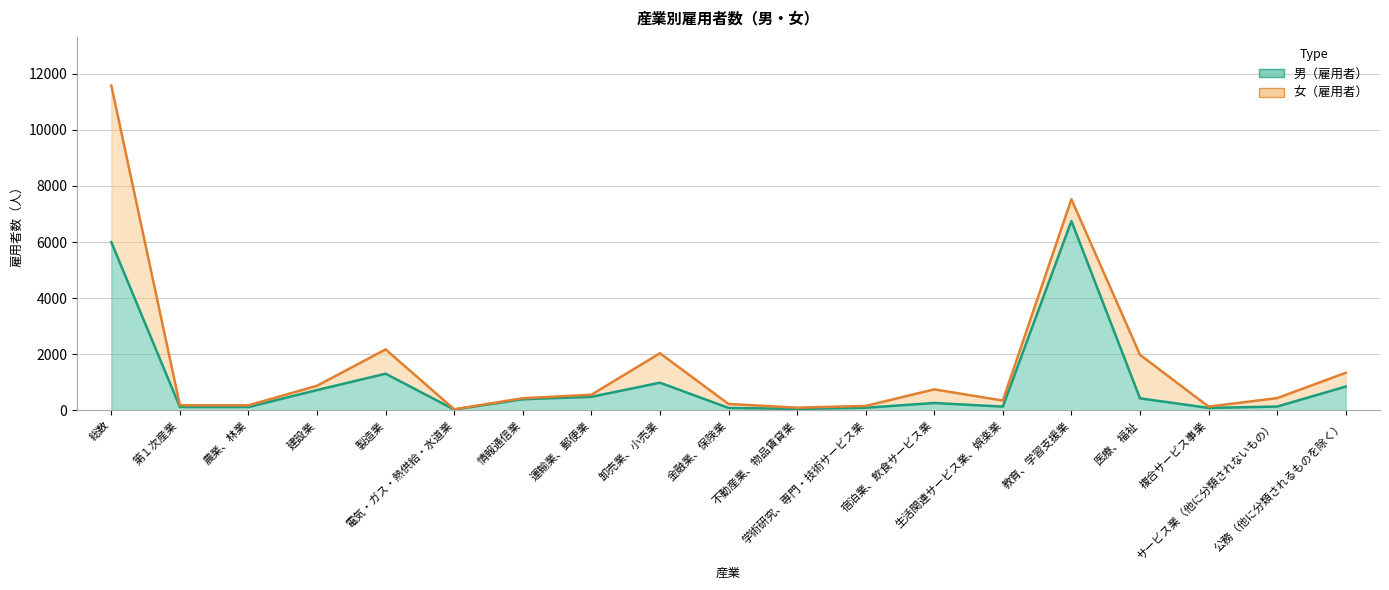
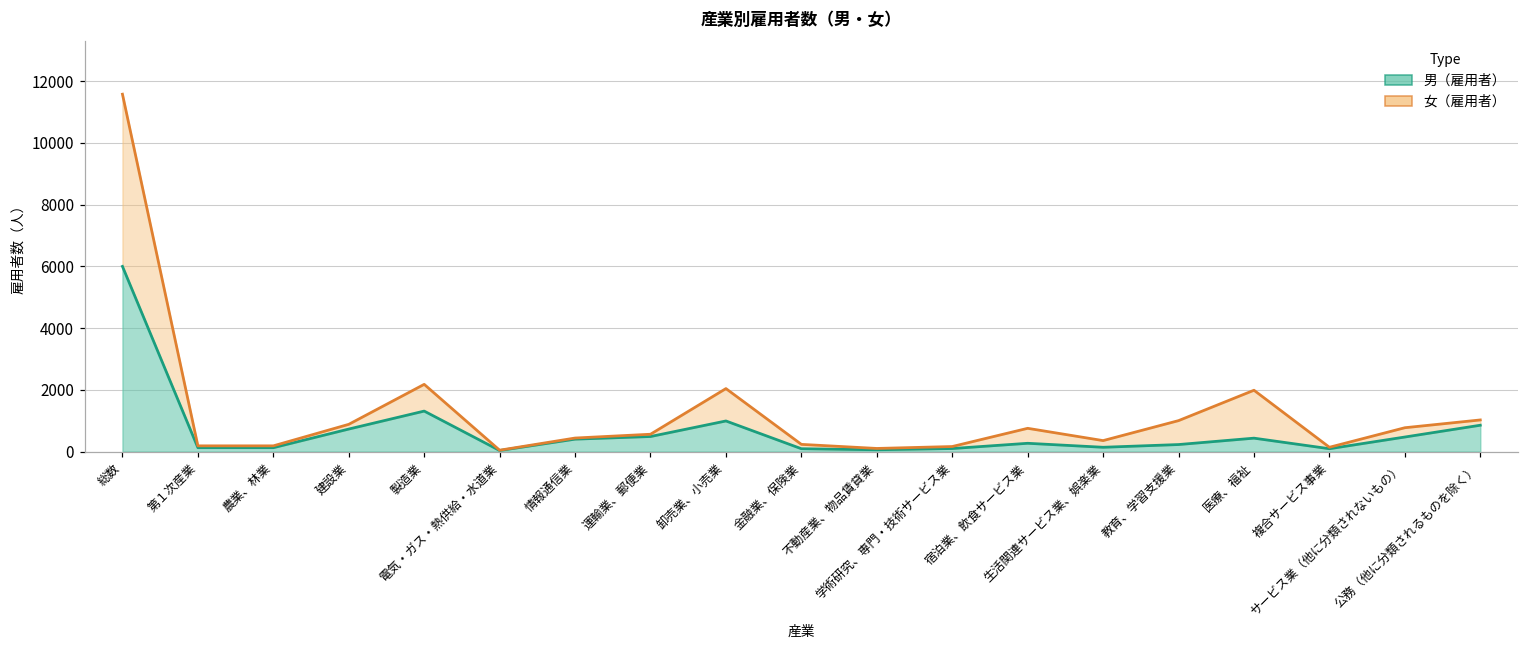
  {
    "男（雇用者）": {
      "総数": 6000,
      "建設業": 700,
      "製造業": 1300,
      "卸売業、小売業": 1000,
      "金融業、保険業": 100,
      "宿泊業、飲食サービス業": 300,
      "生活関連サービス業、娯楽業": 100,
-     "教育、学習支援業": 6800,
+     "教育、学習支援業": 200,
      "医療、福祉": 400,
-     "サービス業（他に分類されないもの）": 100,
+     "サービス業（他に分類されないもの）": 500,
      "公務（他に分類されるものを除く）": 900
    },
    "女（雇用者）": {
      "総数": 5600,
      "建設業": 200,
      "製造業": 900,
      "卸売業、小売業": 1000,
      "金融業、保険業": 100,
      "宿泊業、飲食サービス業": 500,
      "生活関連サービス業、娯楽業": 200,
      "教育、学習支援業": 800,
      "医療、福祉": 1600,
      "サービス業（他に分類されないもの）": 300,
-     "公務（他に分類されるものを除く）": 500
+     "公務（他に分類されるものを除く）": 200
    }
  }
